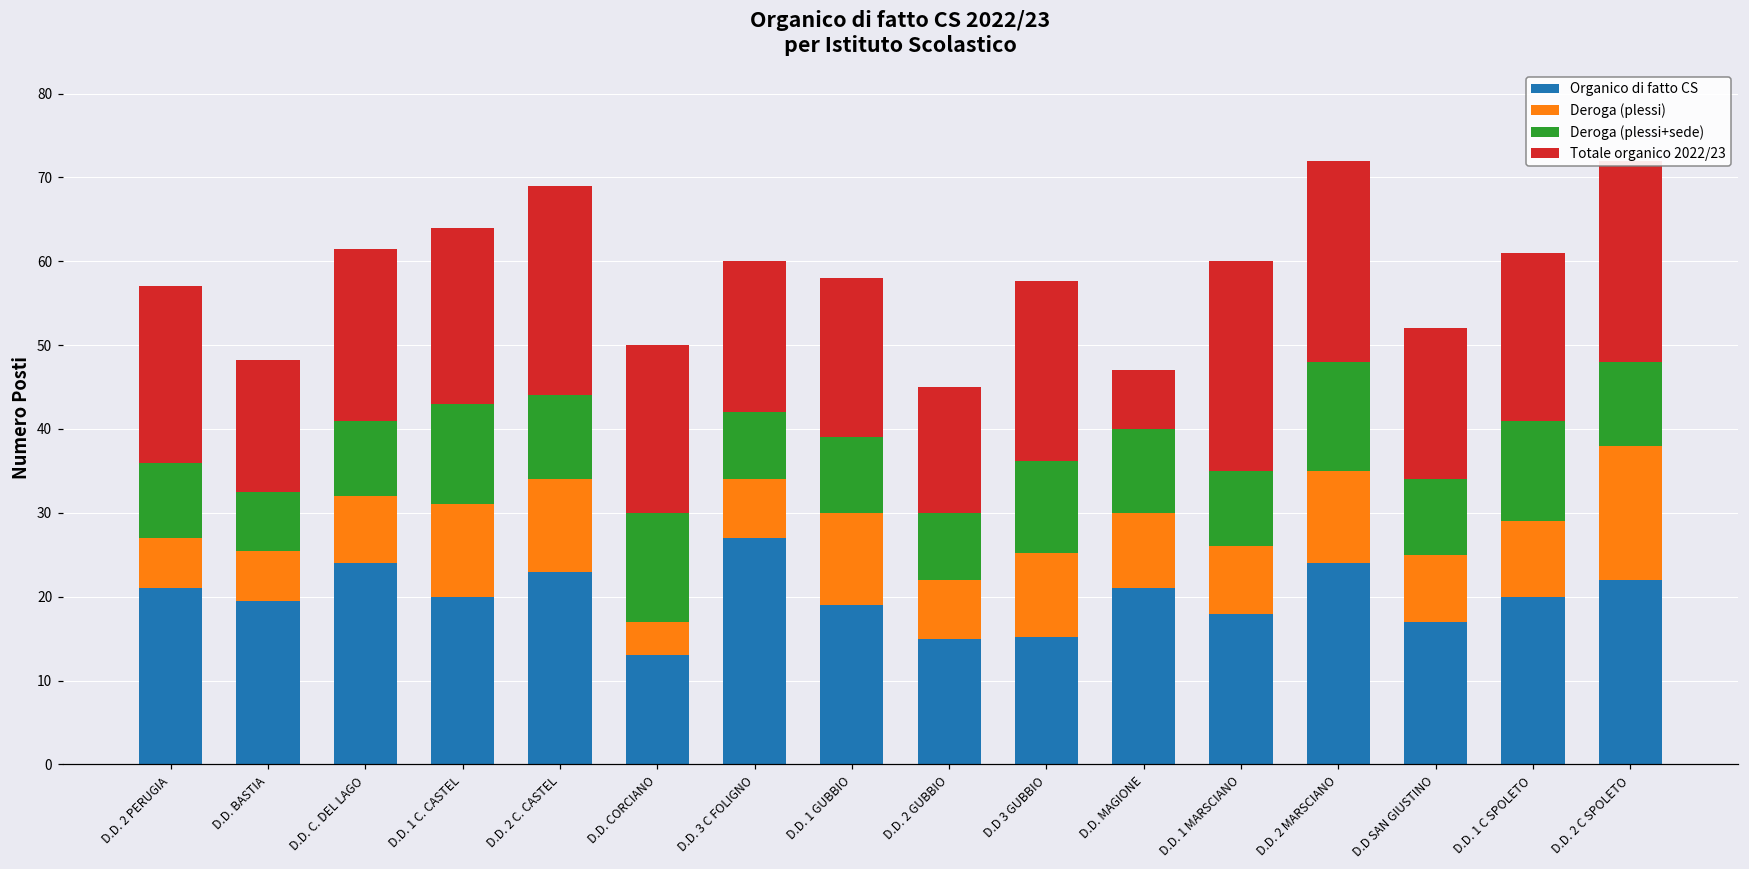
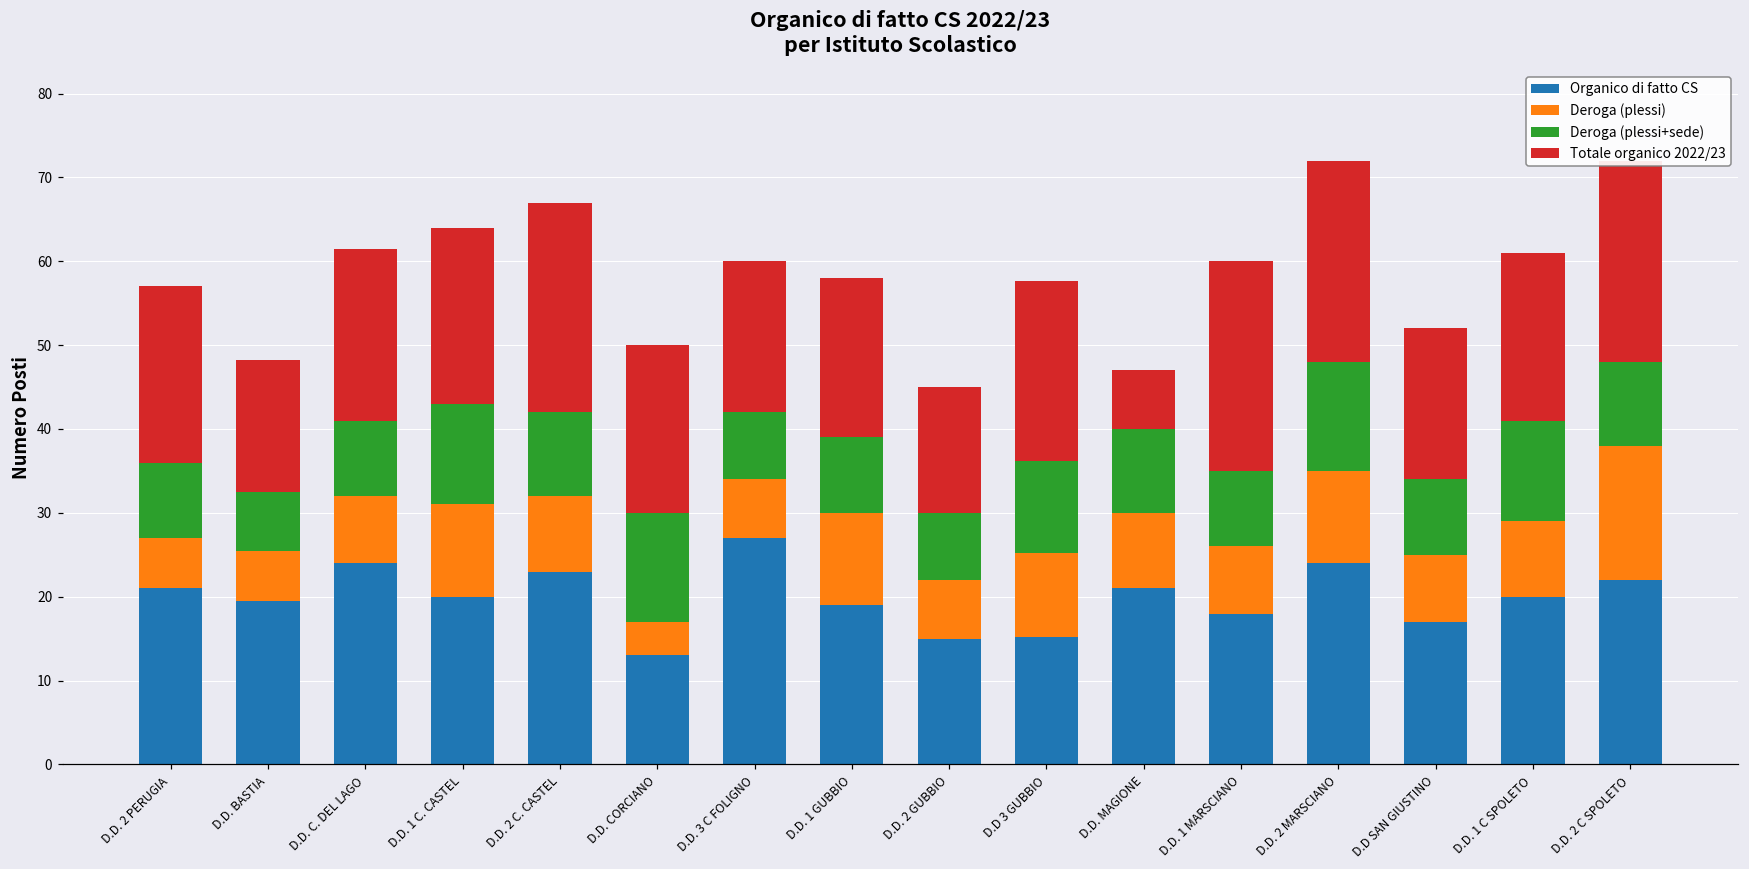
  {
    "Organico di fatto CS": {
      "D.D. 2 PERUGIA": 21,
      "D.D. BASTIA": 20,
      "D.D. C. DEL LAGO": 24,
      "D.D. 1 C. CASTEL": 20,
      "D.D. 2 C. CASTEL": 23,
      "D.D. CORCIANO": 13,
      "D.D. 3 C FOLIGNO": 27,
      "D.D. 1 GUBBIO": 19,
      "D.D. 2 GUBBIO": 15,
      "D.D 3 GUBBIO": 15,
      "D.D. MAGIONE": 21,
      "D.D. 1 MARSCIANO": 18,
      "D.D. 2 MARSCIANO": 24,
      "D.D SAN GIUSTINO": 17,
      "D.D. 1 C SPOLETO": 20,
      "D.D. 2 C SPOLETO": 22
    },
    "Deroga (plessi)": {
      "D.D. 2 PERUGIA": 6,
      "D.D. BASTIA": 6,
      "D.D. C. DEL LAGO": 8,
      "D.D. 1 C. CASTEL": 11,
-     "D.D. 2 C. CASTEL": 11,
+     "D.D. 2 C. CASTEL": 9,
      "D.D. CORCIANO": 4,
      "D.D. 3 C FOLIGNO": 7,
      "D.D. 1 GUBBIO": 11,
      "D.D. 2 GUBBIO": 7,
      "D.D 3 GUBBIO": 10,
      "D.D. MAGIONE": 9,
      "D.D. 1 MARSCIANO": 8,
      "D.D. 2 MARSCIANO": 11,
      "D.D SAN GIUSTINO": 8,
      "D.D. 1 C SPOLETO": 9,
      "D.D. 2 C SPOLETO": 16
    },
    "Deroga (plessi+sede)": {
      "D.D. 2 PERUGIA": 9,
      "D.D. BASTIA": 7,
      "D.D. C. DEL LAGO": 9,
      "D.D. 1 C. CASTEL": 12,
      "D.D. 2 C. CASTEL": 10,
      "D.D. CORCIANO": 13,
      "D.D. 3 C FOLIGNO": 8,
      "D.D. 1 GUBBIO": 9,
      "D.D. 2 GUBBIO": 8,
      "D.D 3 GUBBIO": 11,
      "D.D. MAGIONE": 10,
      "D.D. 1 MARSCIANO": 9,
      "D.D. 2 MARSCIANO": 13,
      "D.D SAN GIUSTINO": 9,
      "D.D. 1 C SPOLETO": 12,
      "D.D. 2 C SPOLETO": 10
    },
    "Totale organico 2022/23": {
      "D.D. 2 PERUGIA": 21,
      "D.D. BASTIA": 16,
      "D.D. C. DEL LAGO": 21,
      "D.D. 1 C. CASTEL": 21,
      "D.D. 2 C. CASTEL": 25,
      "D.D. CORCIANO": 20,
      "D.D. 3 C FOLIGNO": 18,
      "D.D. 1 GUBBIO": 19,
      "D.D. 2 GUBBIO": 15,
      "D.D 3 GUBBIO": 22,
      "D.D. MAGIONE": 7,
      "D.D. 1 MARSCIANO": 25,
      "D.D. 2 MARSCIANO": 24,
      "D.D SAN GIUSTINO": 18,
      "D.D. 1 C SPOLETO": 20
    }
  }
